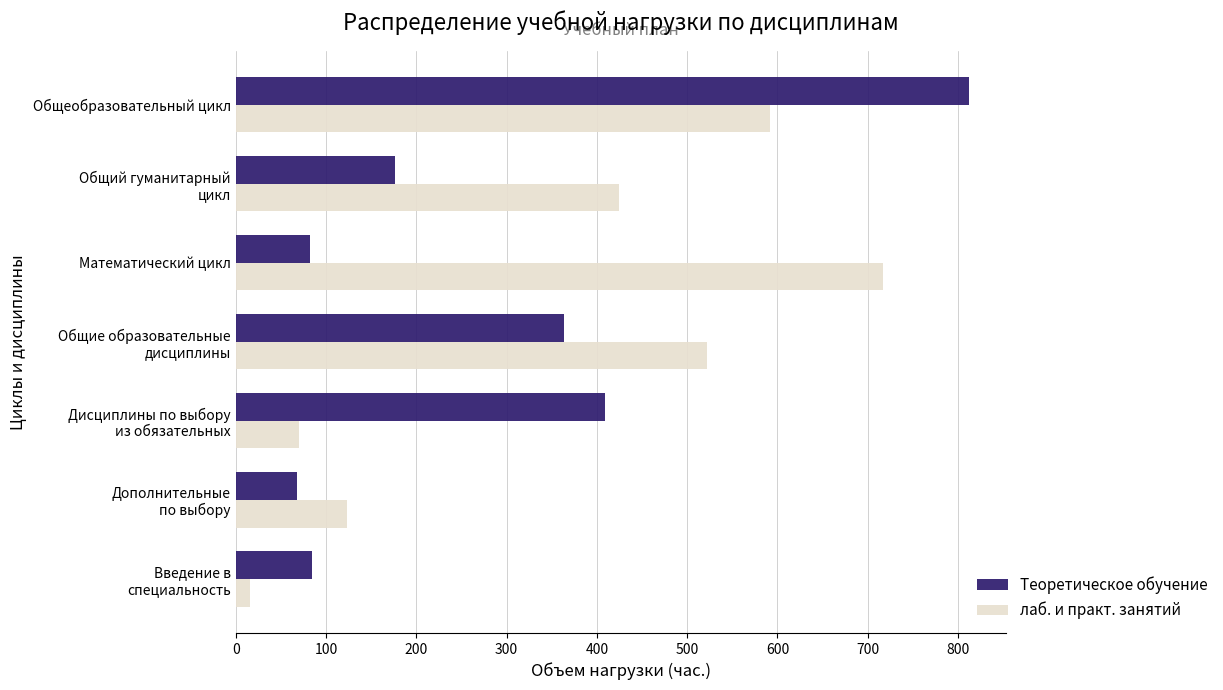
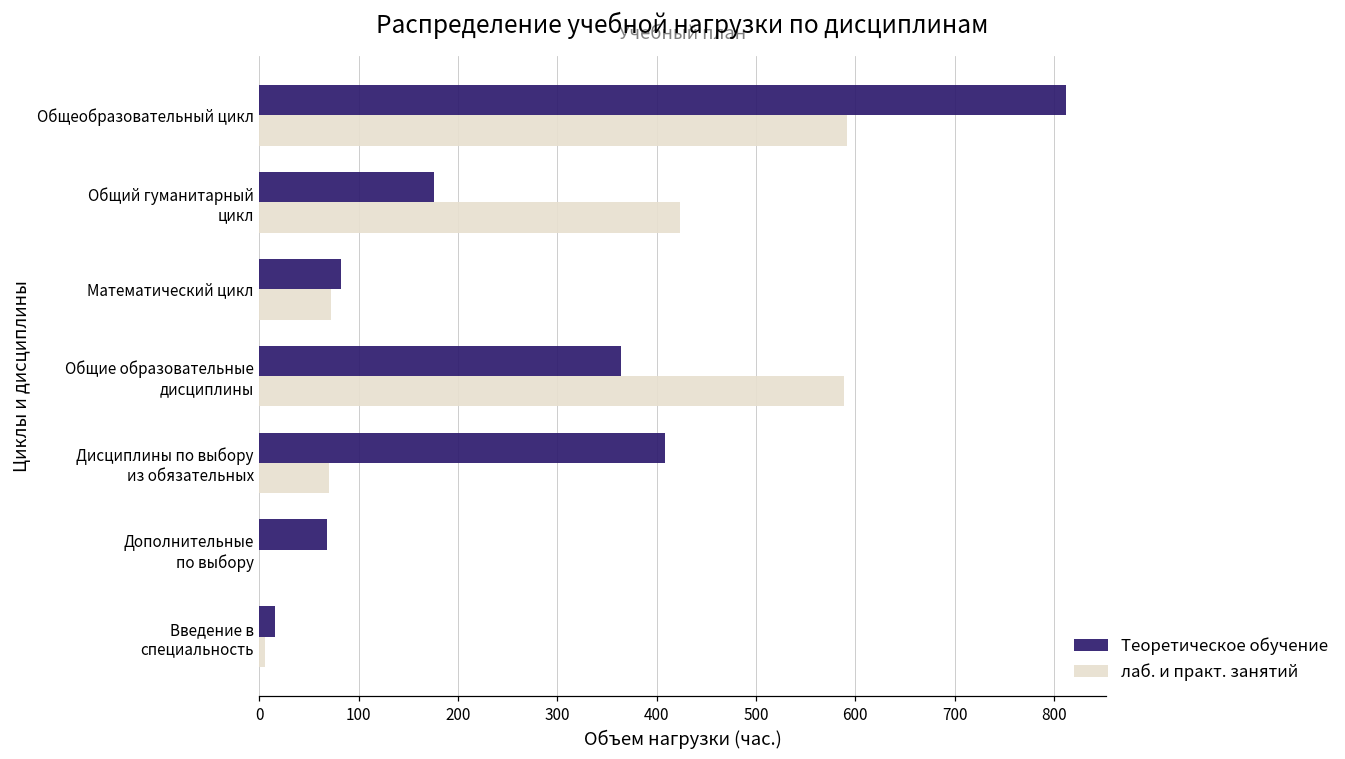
  {
    "Теоретическое обучение": {
      "Общеобразовательный цикл": 810,
      "Общий гуманитарный цикл": 180,
      "Математический цикл": 80,
      "Общие образовательные дисциплины": 360,
      "Дисциплины по выбору из обязательных": 410,
      "Дополнительные по выбору": 70,
-     "Введение в специальность": 80
+     "Введение в специальность": 20
    },
    "лаб. и практ. занятий": {
      "Общеобразовательный цикл": 590,
      "Общий гуманитарный цикл": 420,
-     "Математический цикл": 720,
-     "Общие образовательные дисциплины": 520,
+     "Математический цикл": 70,
+     "Общие образовательные дисциплины": 590,
      "Дисциплины по выбору из обязательных": 70,
-     "Дополнительные по выбору": 120,
-     "Введение в специальность": 20
+     "Дополнительные по выбору": 0,
+     "Введение в специальность": 10
    }
  }
